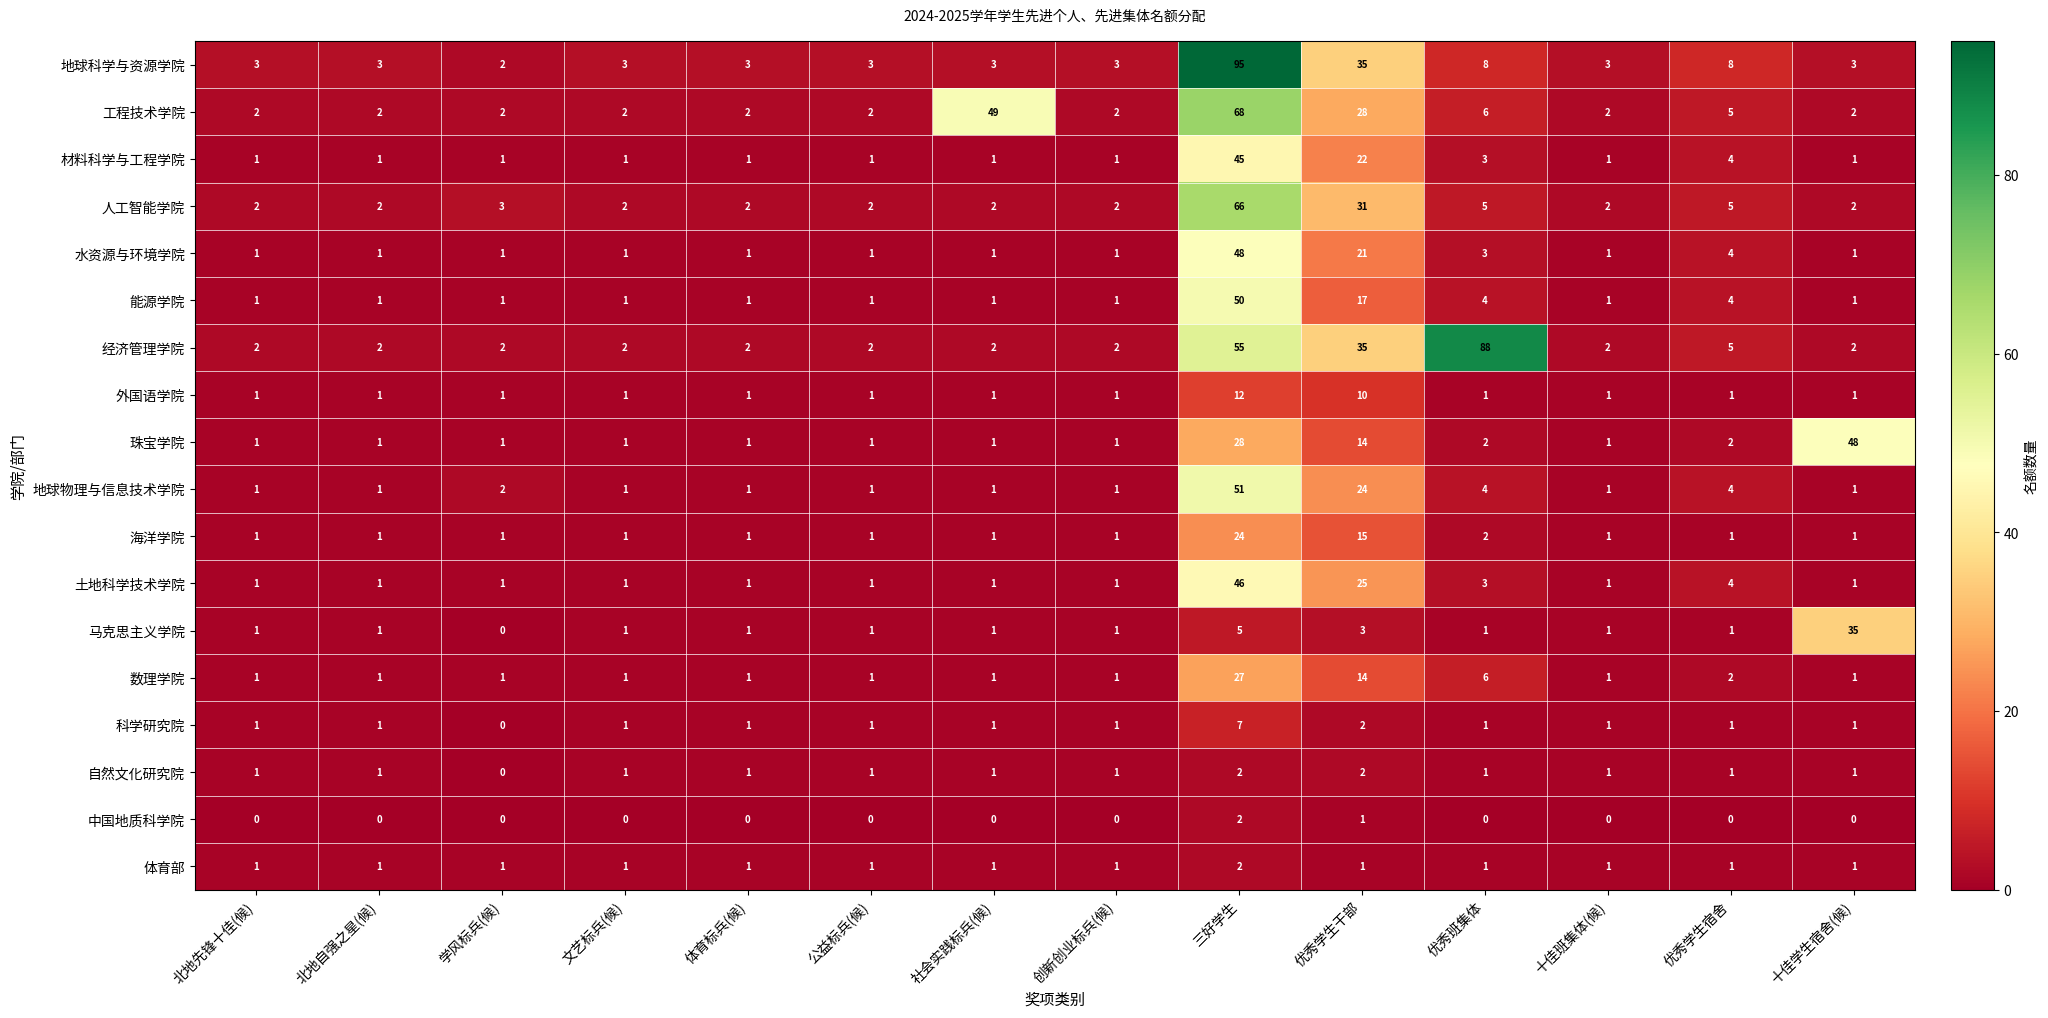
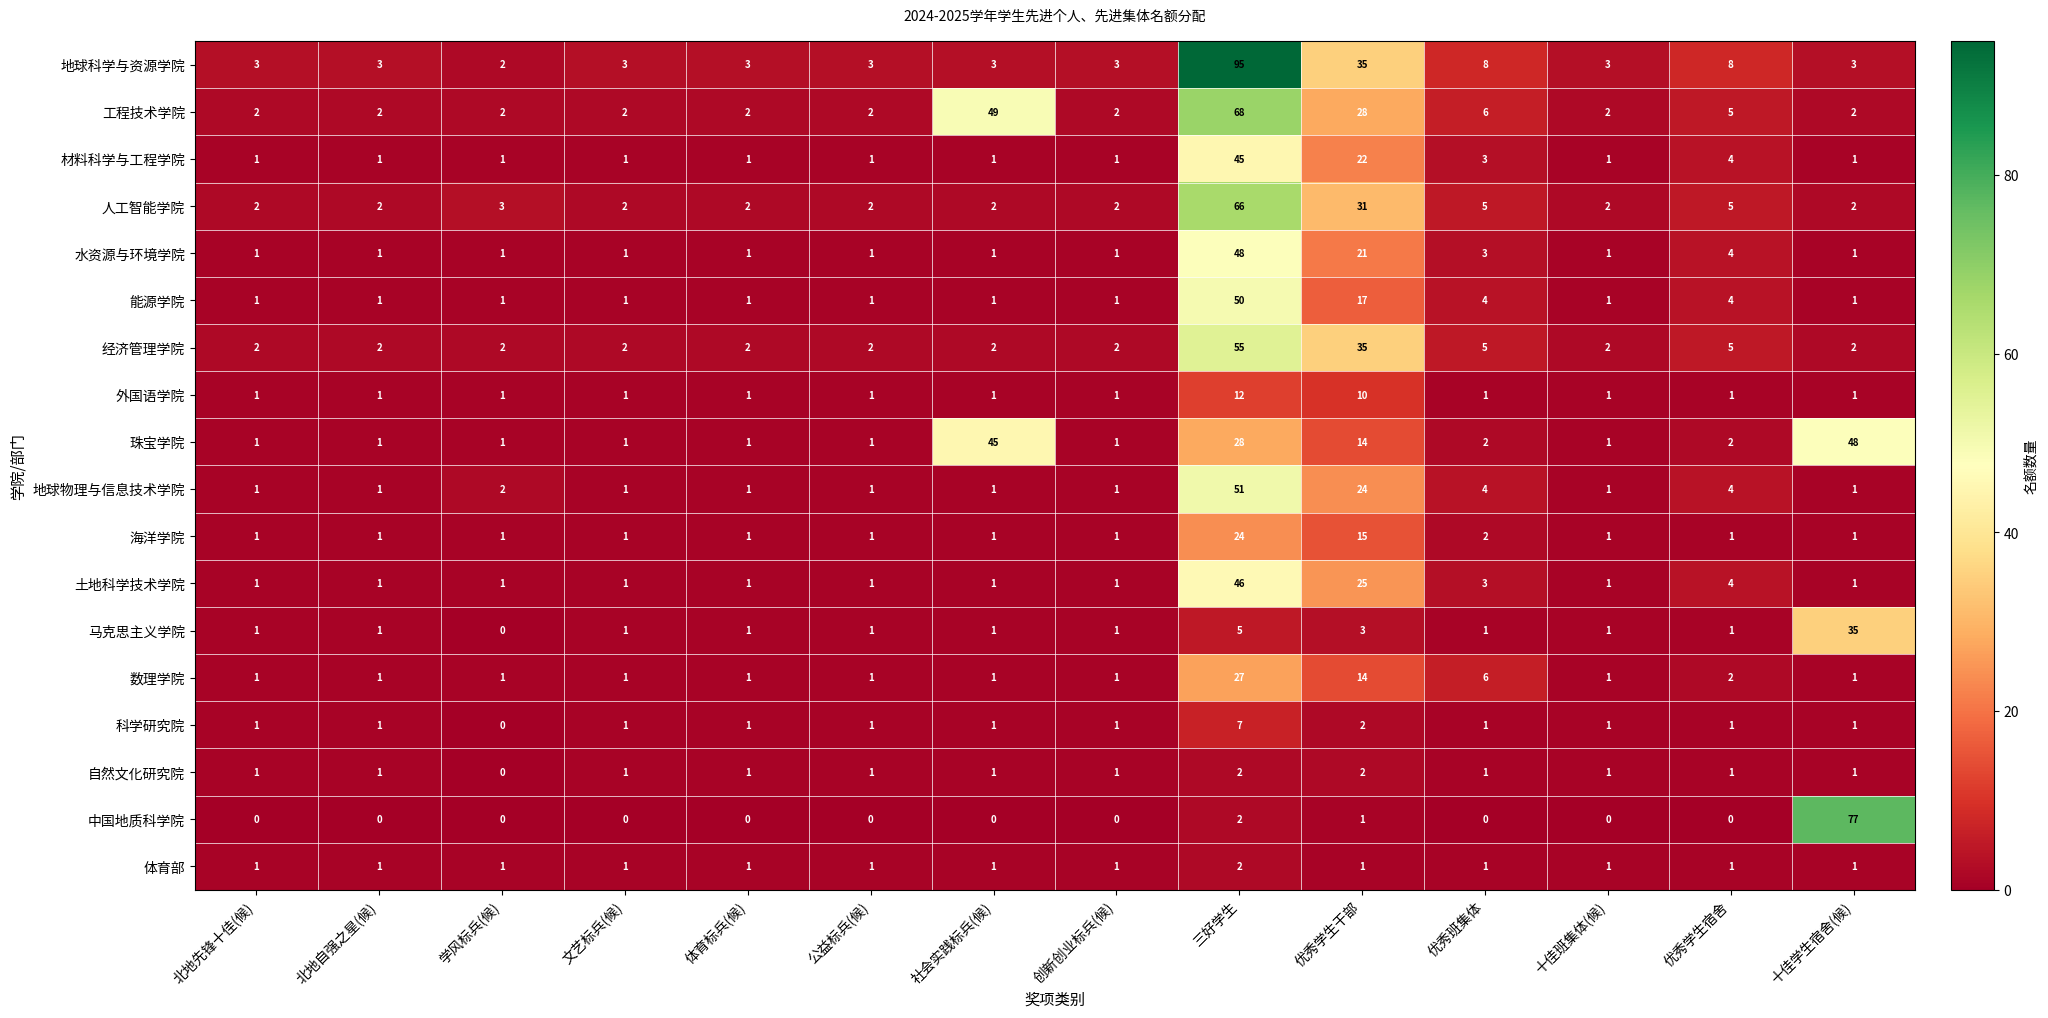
  {
    "经济管理学院": {
      "北地先锋十佳(候)": 2,
      "北地自强之星(候)": 2,
      "学风标兵(候)": 2,
      "文艺标兵(候)": 2,
      "体育标兵(候)": 2,
      "公益标兵(候)": 2,
      "社会实践标兵(候)": 2,
      "创新创业标兵(候)": 2,
      "三好学生": 55,
      "优秀学生干部": 35,
-     "优秀班集体": 88,
+     "优秀班集体": 5,
      "十佳班集体(候)": 2,
      "优秀学生宿舍": 5,
      "十佳学生宿舍(候)": 2
    },
    "珠宝学院": {
      "北地先锋十佳(候)": 1,
      "北地自强之星(候)": 1,
      "学风标兵(候)": 1,
      "文艺标兵(候)": 1,
      "体育标兵(候)": 1,
      "公益标兵(候)": 1,
-     "社会实践标兵(候)": 1,
+     "社会实践标兵(候)": 45,
      "创新创业标兵(候)": 1,
      "三好学生": 28,
      "优秀学生干部": 14,
      "优秀班集体": 2,
      "十佳班集体(候)": 1,
      "优秀学生宿舍": 2,
      "十佳学生宿舍(候)": 48
    },
    "中国地质科学院": {
      "北地先锋十佳(候)": 0,
      "北地自强之星(候)": 0,
      "学风标兵(候)": 0,
      "文艺标兵(候)": 0,
      "体育标兵(候)": 0,
      "公益标兵(候)": 0,
      "社会实践标兵(候)": 0,
      "创新创业标兵(候)": 0,
      "三好学生": 2,
      "优秀学生干部": 1,
      "优秀班集体": 0,
      "十佳班集体(候)": 0,
      "优秀学生宿舍": 0,
-     "十佳学生宿舍(候)": 0
+     "十佳学生宿舍(候)": 77
    }
  }
